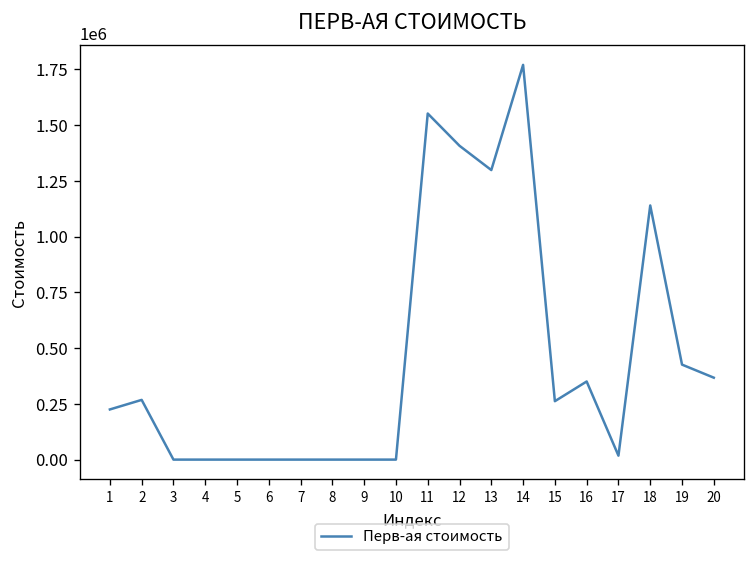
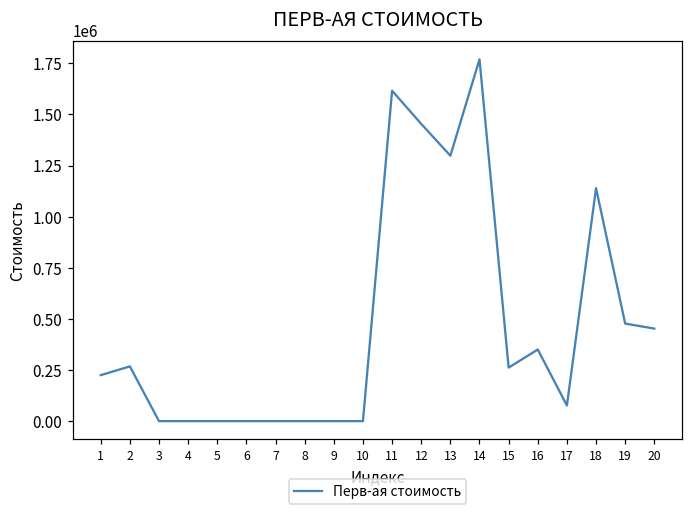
  {
    "1": 220000,
    "2": 270000,
    "3": 0,
    "4": 0,
    "5": 0,
    "6": 0,
    "7": 0,
    "8": 0,
    "9": 0,
    "10": 0,
-   "11": 1550000,
-   "12": 1410000,
+   "11": 1620000,
+   "12": 1450000,
    "13": 1300000,
    "14": 1770000,
    "15": 260000,
    "16": 350000,
-   "17": 20000,
+   "17": 80000,
    "18": 1140000,
-   "19": 430000,
-   "20": 370000
+   "19": 480000,
+   "20": 450000
  }
